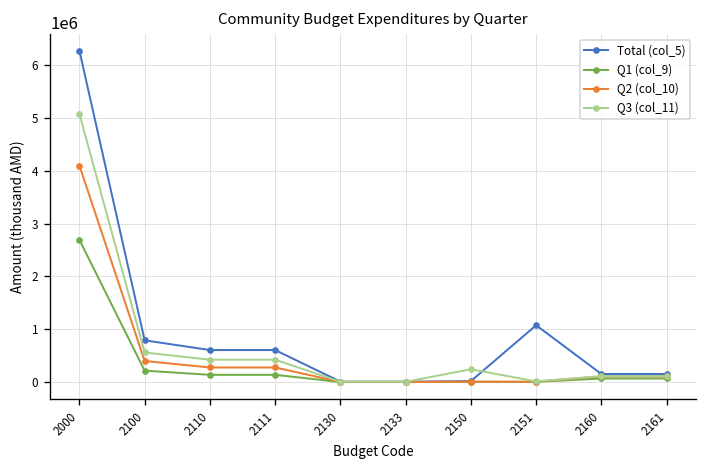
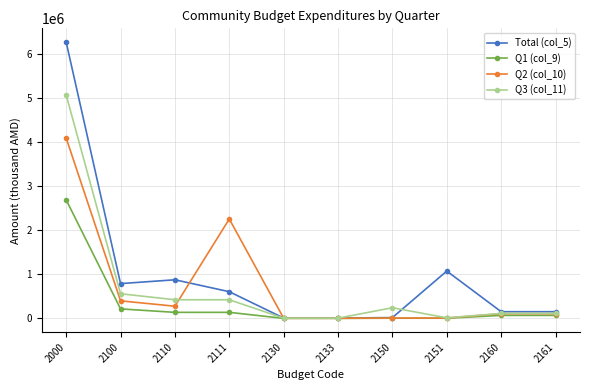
  {
    "Total (col_5)": {
      "2000": 6300000,
      "2100": 800000,
-     "2110": 600000,
+     "2110": 900000,
      "2111": 600000,
      "2151": 1100000
    },
    "Q1 (col_9)": {
      "2000": 2700000,
      "2100": 200000,
      "2110": 100000,
      "2111": 100000
    },
    "Q2 (col_10)": {
      "2000": 4100000,
      "2100": 400000,
      "2110": 300000,
-     "2111": 300000
+     "2111": 2300000
    },
    "Q3 (col_11)": {
      "2000": 5100000,
      "2100": 600000,
      "2110": 400000,
      "2111": 400000,
      "2150": 200000
    }
  }
